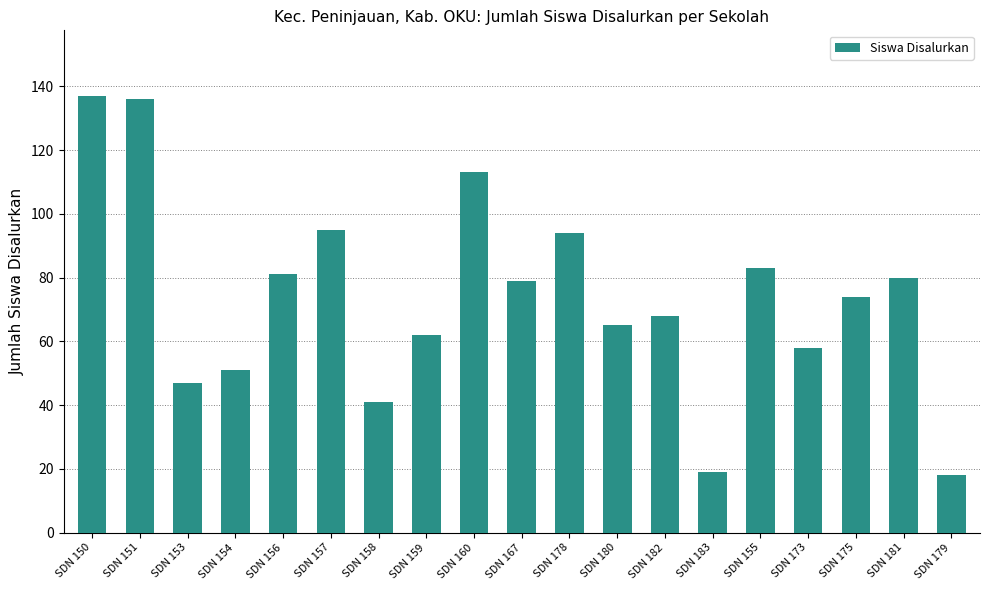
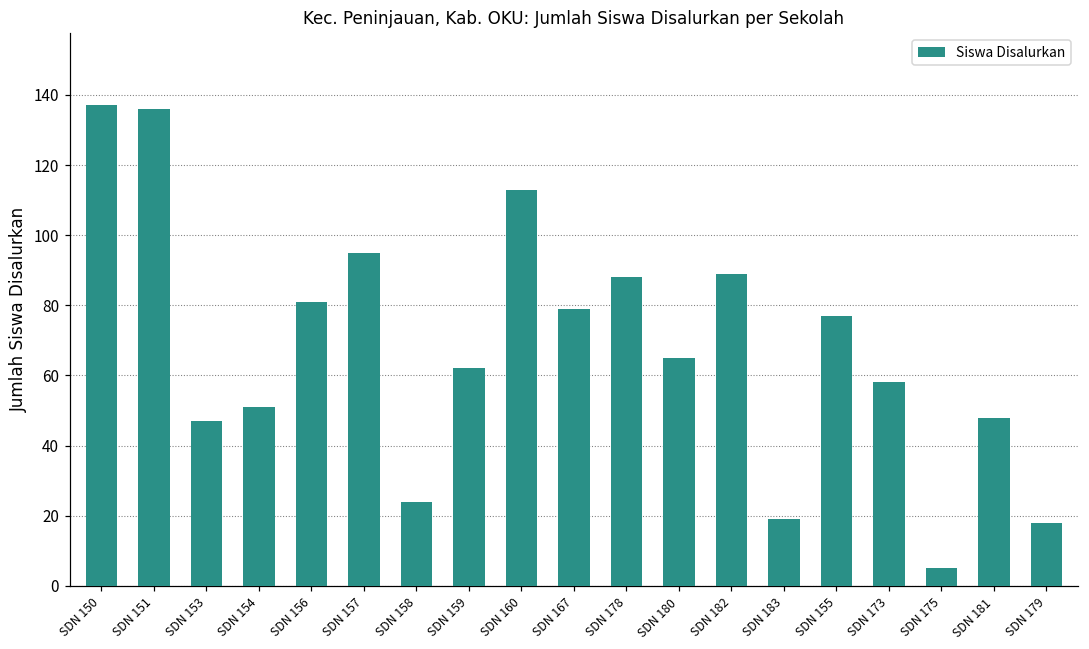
  {
    "SDN 150": 137,
    "SDN 151": 136,
    "SDN 153": 47,
    "SDN 154": 51,
    "SDN 156": 81,
    "SDN 157": 95,
-   "SDN 158": 41,
+   "SDN 158": 24,
    "SDN 159": 62,
    "SDN 160": 113,
    "SDN 167": 79,
-   "SDN 178": 94,
+   "SDN 178": 88,
    "SDN 180": 65,
-   "SDN 182": 68,
+   "SDN 182": 89,
    "SDN 183": 19,
-   "SDN 155": 83,
+   "SDN 155": 77,
    "SDN 173": 58,
-   "SDN 175": 74,
-   "SDN 181": 80,
+   "SDN 175": 5,
+   "SDN 181": 48,
    "SDN 179": 18
  }
